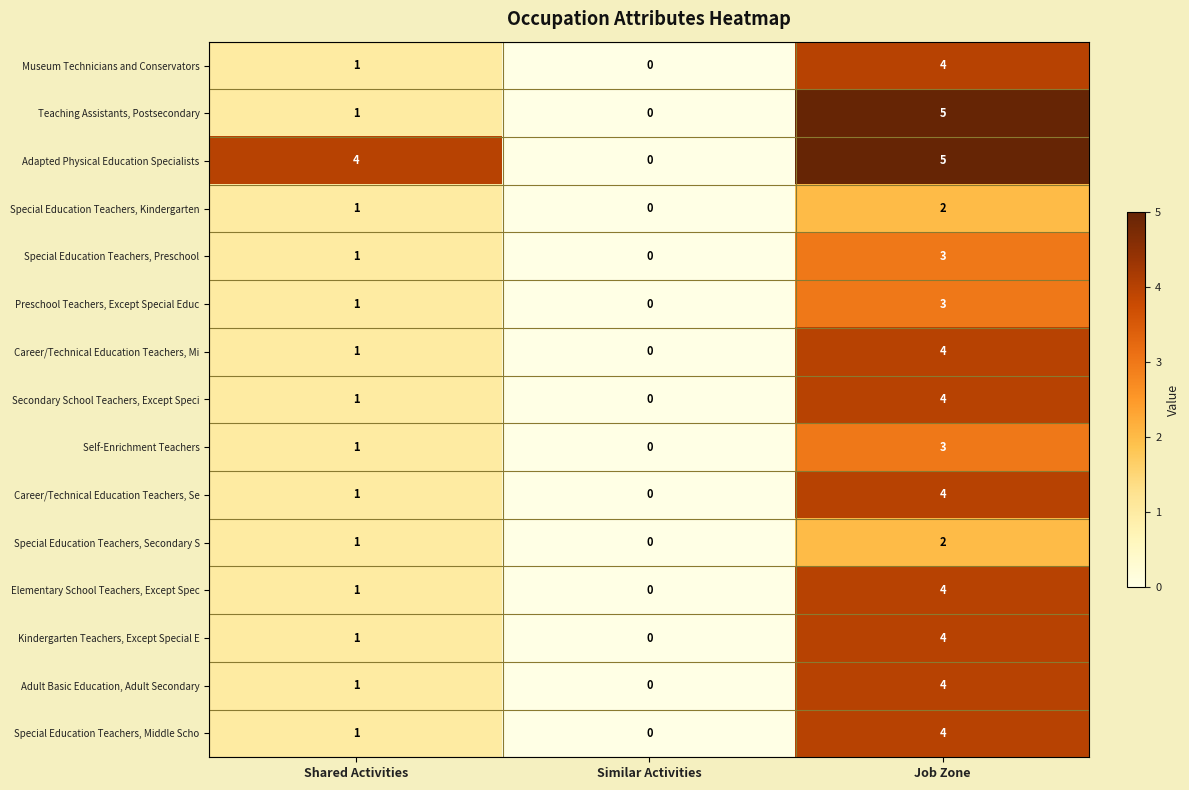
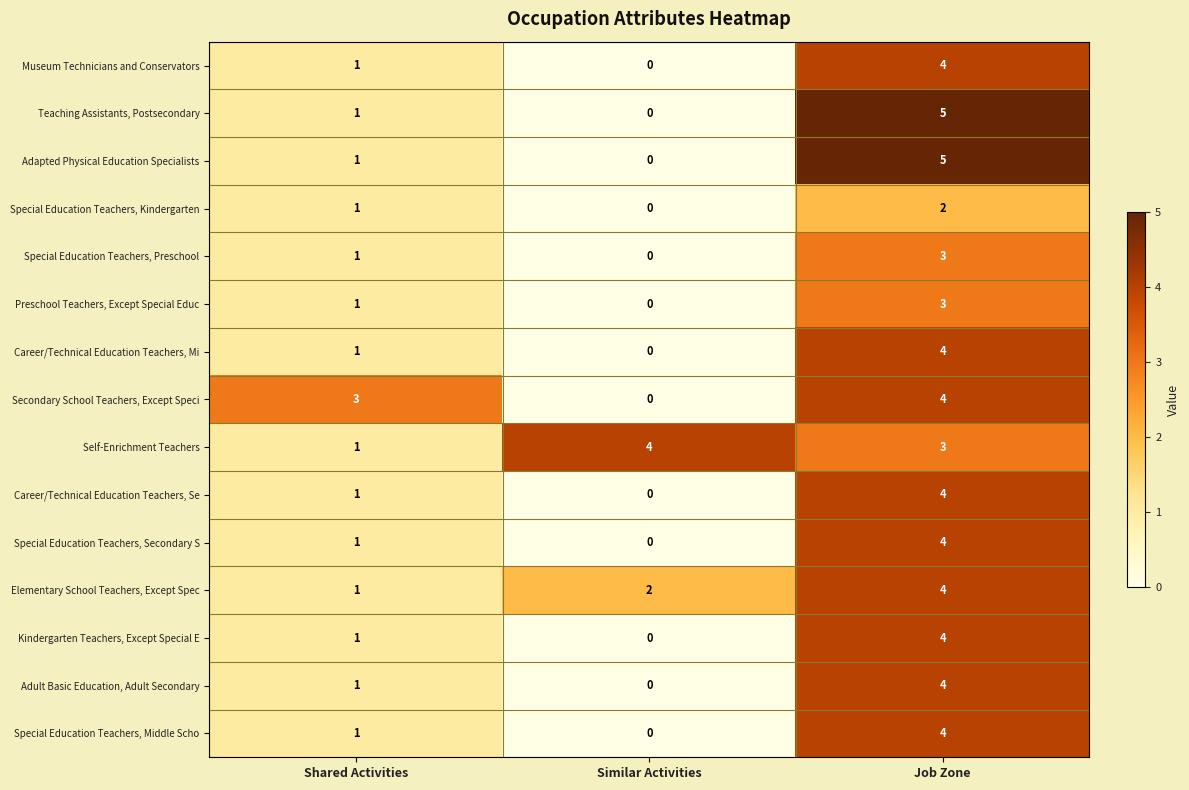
  {
    "Museum Technicians and Conservators": {
      "Shared Activities": 1,
      "Similar Activities": 0,
      "Job Zone": 4
    },
    "Teaching Assistants, Postsecondary": {
      "Shared Activities": 1,
      "Similar Activities": 0,
      "Job Zone": 5
    },
    "Adapted Physical Education Specialists": {
-     "Shared Activities": 4,
+     "Shared Activities": 1,
      "Similar Activities": 0,
      "Job Zone": 5
    },
    "Special Education Teachers, Kindergarten": {
      "Shared Activities": 1,
      "Similar Activities": 0,
      "Job Zone": 2
    },
    "Special Education Teachers, Preschool": {
      "Shared Activities": 1,
      "Similar Activities": 0,
      "Job Zone": 3
    },
    "Preschool Teachers, Except Special Educ": {
      "Shared Activities": 1,
      "Similar Activities": 0,
      "Job Zone": 3
    },
    "Career/Technical Education Teachers, Mi": {
      "Shared Activities": 1,
      "Similar Activities": 0,
      "Job Zone": 4
    },
    "Secondary School Teachers, Except Speci": {
-     "Shared Activities": 1,
+     "Shared Activities": 3,
      "Similar Activities": 0,
      "Job Zone": 4
    },
    "Self-Enrichment Teachers": {
      "Shared Activities": 1,
-     "Similar Activities": 0,
+     "Similar Activities": 4,
      "Job Zone": 3
    },
    "Career/Technical Education Teachers, Se": {
      "Shared Activities": 1,
      "Similar Activities": 0,
      "Job Zone": 4
    },
    "Special Education Teachers, Secondary S": {
      "Shared Activities": 1,
      "Similar Activities": 0,
-     "Job Zone": 2
+     "Job Zone": 4
    },
    "Elementary School Teachers, Except Spec": {
      "Shared Activities": 1,
-     "Similar Activities": 0,
+     "Similar Activities": 2,
      "Job Zone": 4
    },
    "Kindergarten Teachers, Except Special E": {
      "Shared Activities": 1,
      "Similar Activities": 0,
      "Job Zone": 4
    },
    "Adult Basic Education, Adult Secondary": {
      "Shared Activities": 1,
      "Similar Activities": 0,
      "Job Zone": 4
    },
    "Special Education Teachers, Middle Scho": {
      "Shared Activities": 1,
      "Similar Activities": 0,
      "Job Zone": 4
    }
  }
